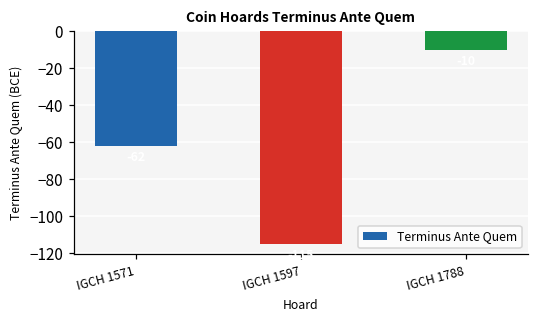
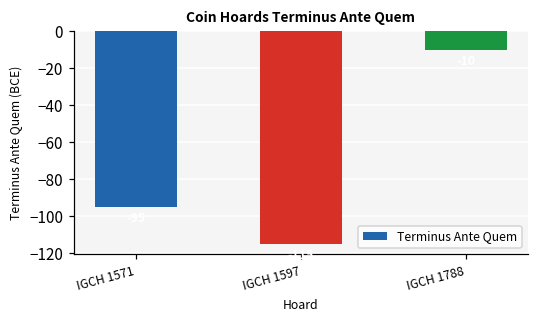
  {
-   "IGCH 1571": -62,
+   "IGCH 1571": -95,
    "IGCH 1597": -115,
    "IGCH 1788": -10
  }
